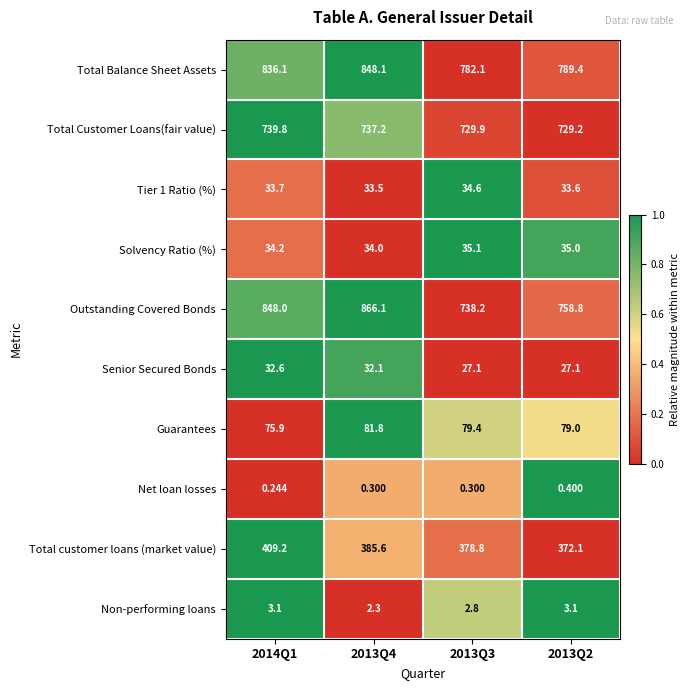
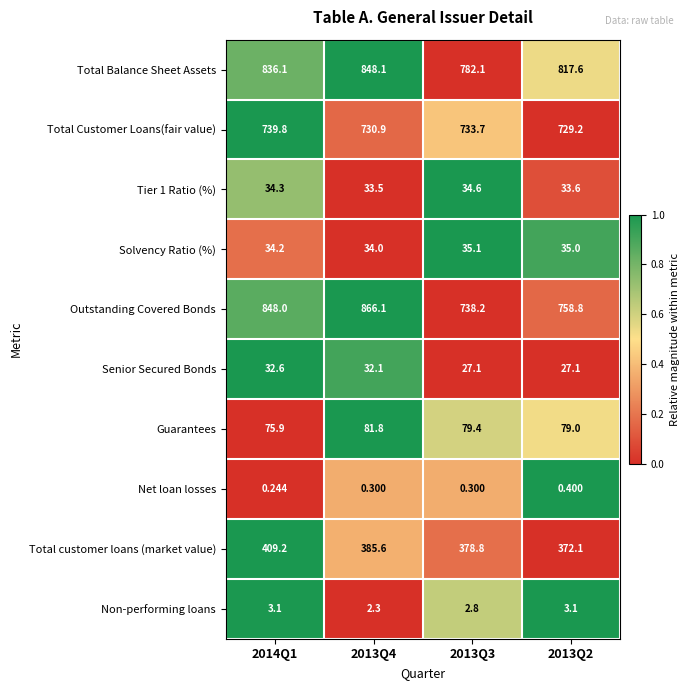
  {
    "Total Balance Sheet Assets": {
      "2014Q1": 836.1,
      "2013Q4": 848.1,
      "2013Q3": 782.1,
-     "2013Q2": 789.4
+     "2013Q2": 817.6
    },
    "Total Customer Loans(fair value)": {
      "2014Q1": 739.8,
-     "2013Q4": 737.2,
-     "2013Q3": 729.9,
+     "2013Q4": 730.9,
+     "2013Q3": 733.7,
      "2013Q2": 729.2
    },
    "Tier 1 Ratio (%)": {
-     "2014Q1": 33.7,
+     "2014Q1": 34.3,
      "2013Q4": 33.5,
      "2013Q3": 34.6,
      "2013Q2": 33.6
    },
    "Solvency Ratio (%)": {
      "2014Q1": 34.2,
      "2013Q4": 34.0,
      "2013Q3": 35.1,
      "2013Q2": 35.0
    },
    "Outstanding Covered Bonds": {
      "2014Q1": 848.0,
      "2013Q4": 866.1,
      "2013Q3": 738.2,
      "2013Q2": 758.8
    },
    "Senior Secured Bonds": {
      "2014Q1": 32.6,
      "2013Q4": 32.1,
      "2013Q3": 27.1,
      "2013Q2": 27.1
    },
    "Guarantees": {
      "2014Q1": 75.9,
      "2013Q4": 81.8,
      "2013Q3": 79.4,
      "2013Q2": 79.0
    },
    "Net loan losses": {
      "2014Q1": 0.244,
      "2013Q4": 0.300,
      "2013Q3": 0.300,
      "2013Q2": 0.400
    },
    "Total customer loans (market value)": {
      "2014Q1": 409.2,
      "2013Q4": 385.6,
      "2013Q3": 378.8,
      "2013Q2": 372.1
    },
    "Non-performing loans": {
      "2014Q1": 3.1,
      "2013Q4": 2.3,
      "2013Q3": 2.8,
      "2013Q2": 3.1
    }
  }
